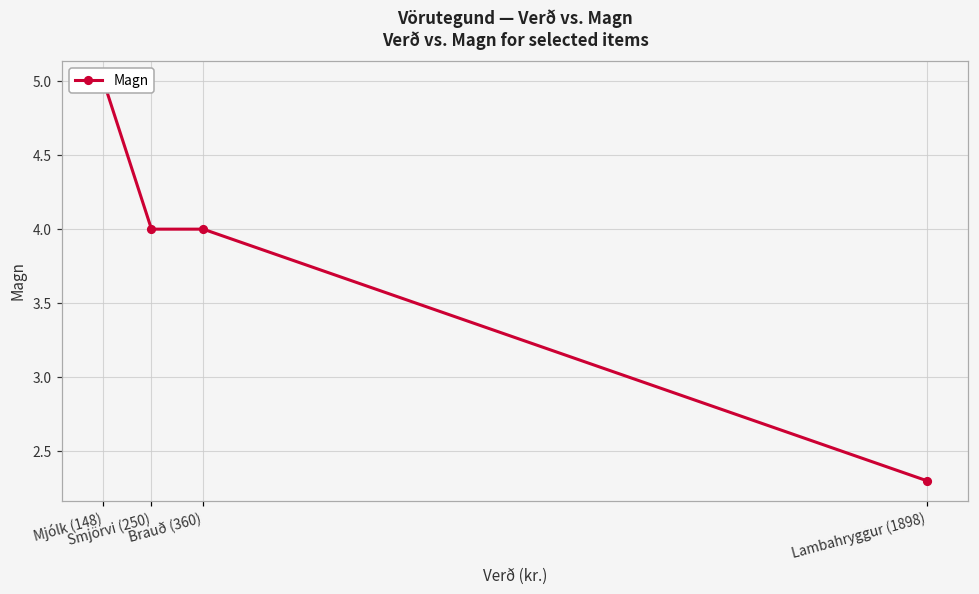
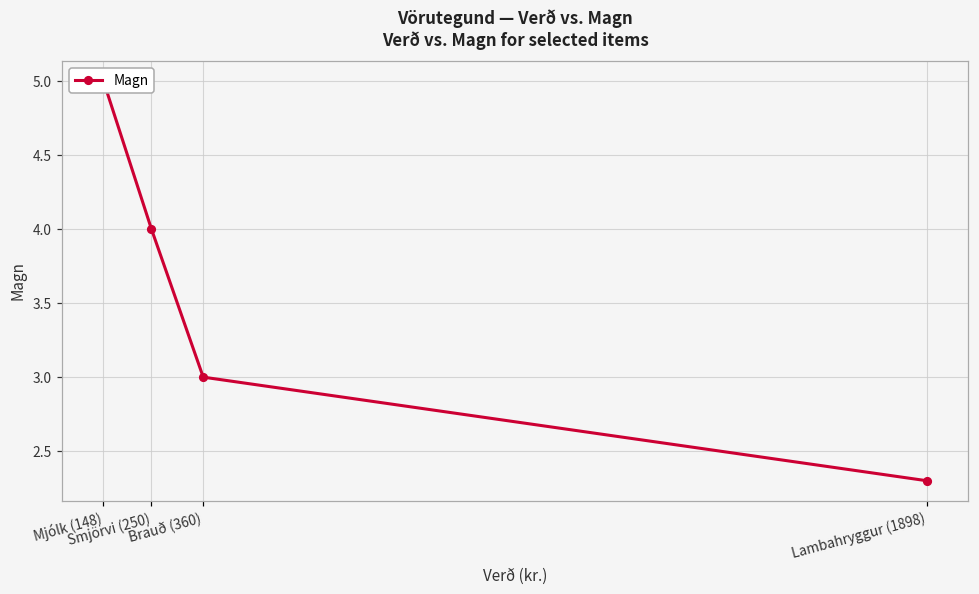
  {
    "Smjörvi (250)": 4,
-   "Brauð (360)": 4,
+   "Brauð (360)": 3,
    "Lambahryggur (1898)": 2.30
  }
